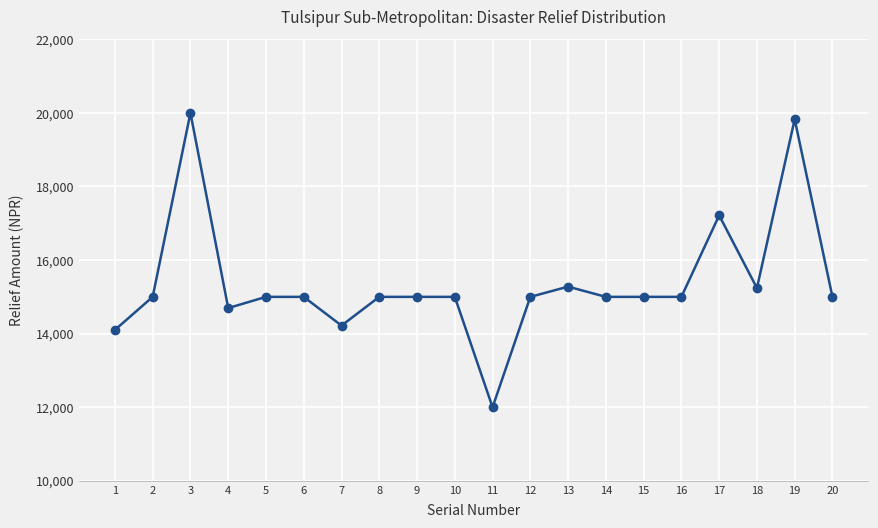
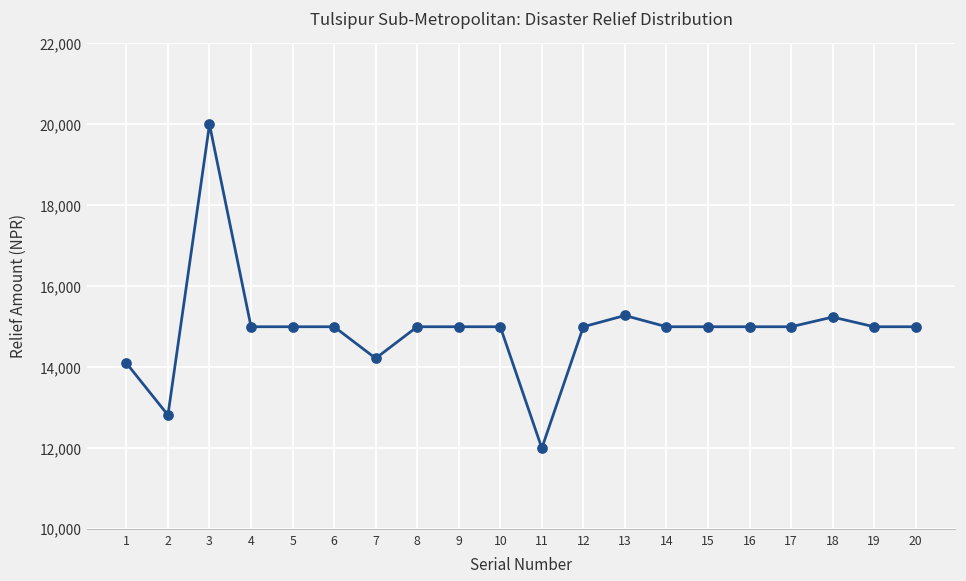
  {
    "1": "14,100",
-   "2": "15,000",
+   "2": "12,800",
    "3": "20,000",
-   "4": "14,700",
+   "4": "15,000",
    "5": "15,000",
    "6": "15,000",
    "7": "14,200",
    "8": "15,000",
    "9": "15,000",
    "10": "15,000",
    "11": "12,000",
    "12": "15,000",
    "13": "15,300",
    "14": "15,000",
    "15": "15,000",
    "16": "15,000",
-   "17": "17,200",
+   "17": "15,000",
    "18": "15,200",
-   "19": "19,800",
+   "19": "15,000",
    "20": "15,000"
  }
